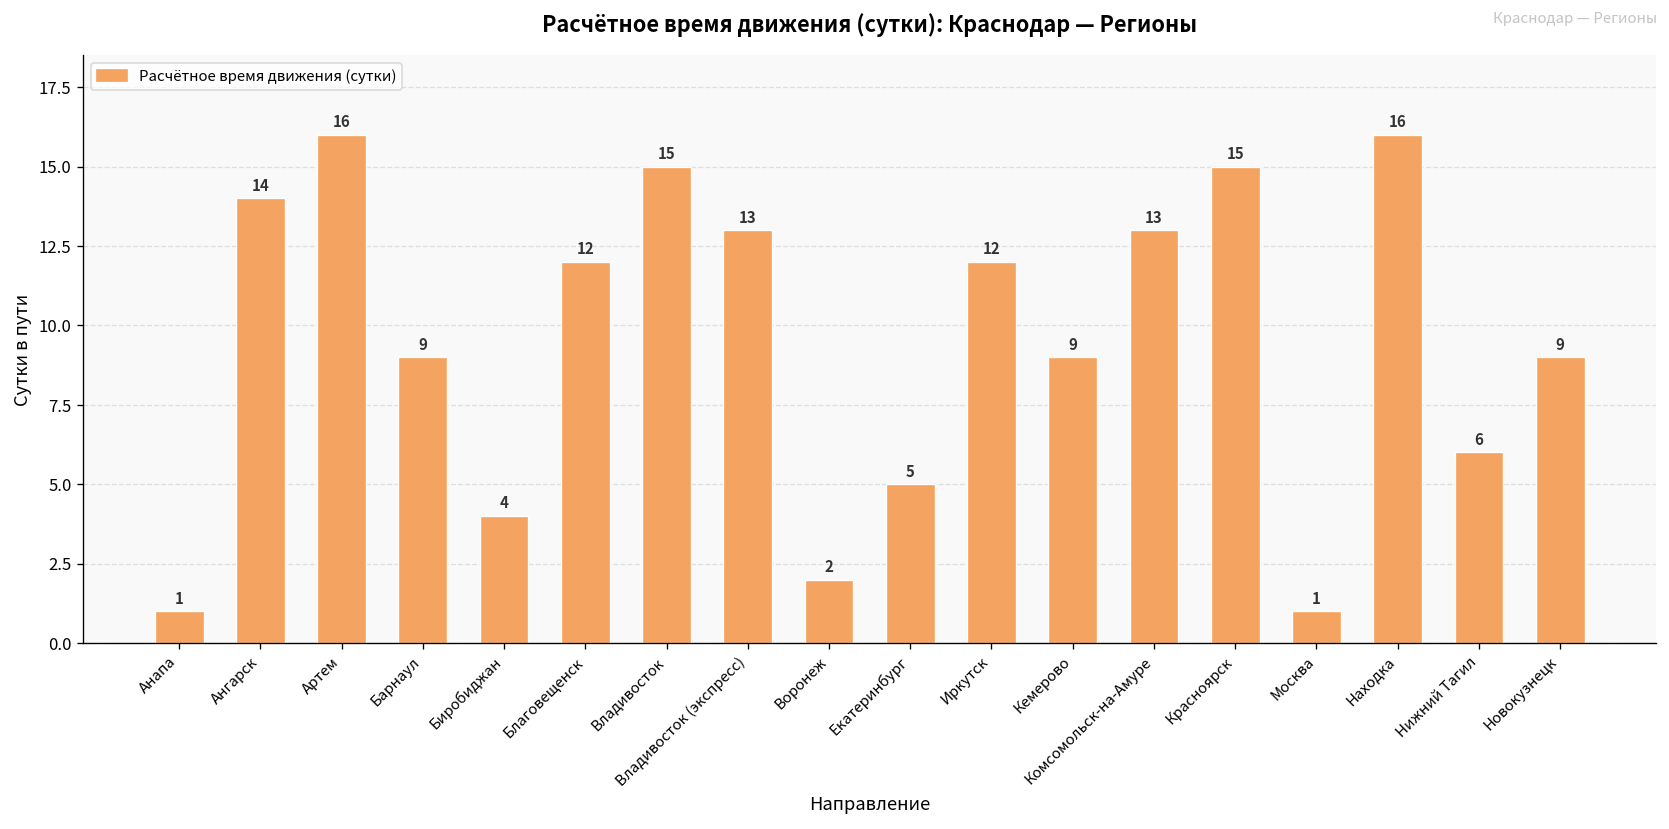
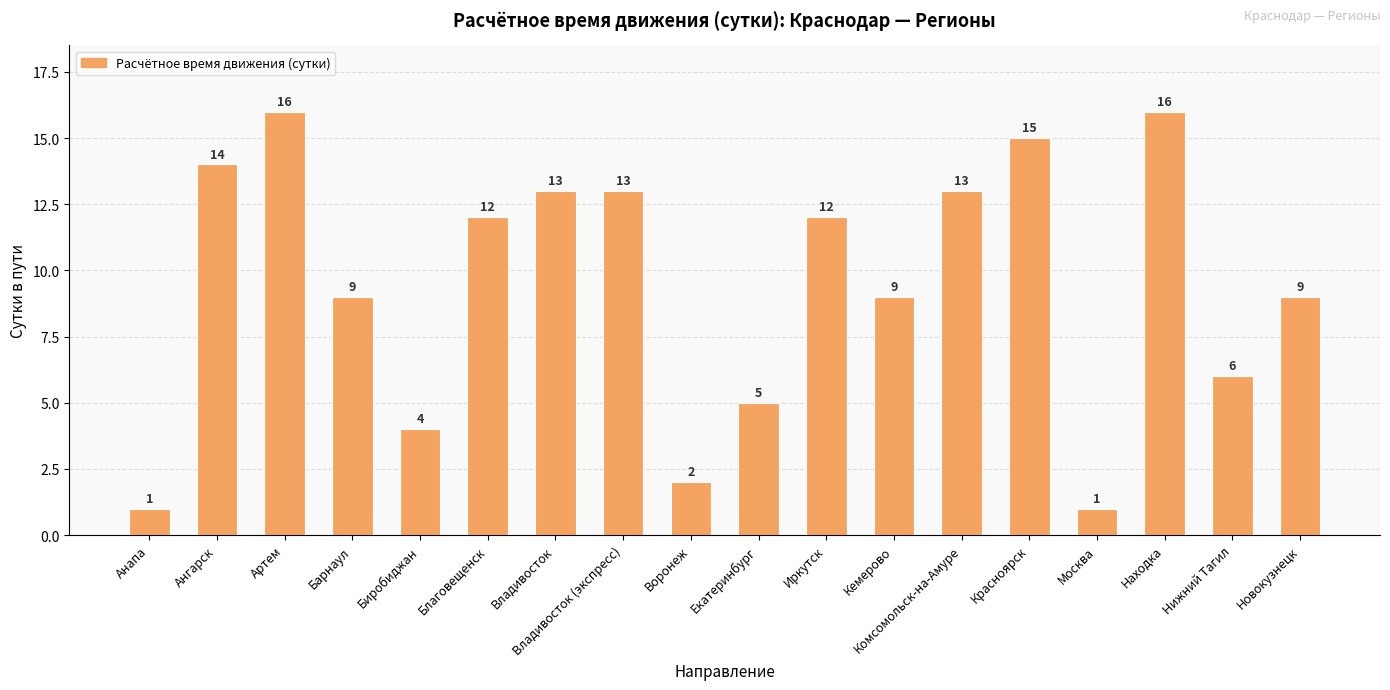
  {
    "Анапа": 1,
    "Ангарск": 14,
    "Артем": 16,
    "Барнаул": 9,
    "Биробиджан": 4,
    "Благовещенск": 12,
-   "Владивосток": 15,
+   "Владивосток": 13,
    "Владивосток (экспресс)": 13,
    "Воронеж": 2,
    "Екатеринбург": 5,
    "Иркутск": 12,
    "Кемерово": 9,
    "Комсомольск-на-Амуре": 13,
    "Красноярск": 15,
    "Москва": 1,
    "Находка": 16,
    "Нижний Тагил": 6,
    "Новокузнецк": 9
  }
